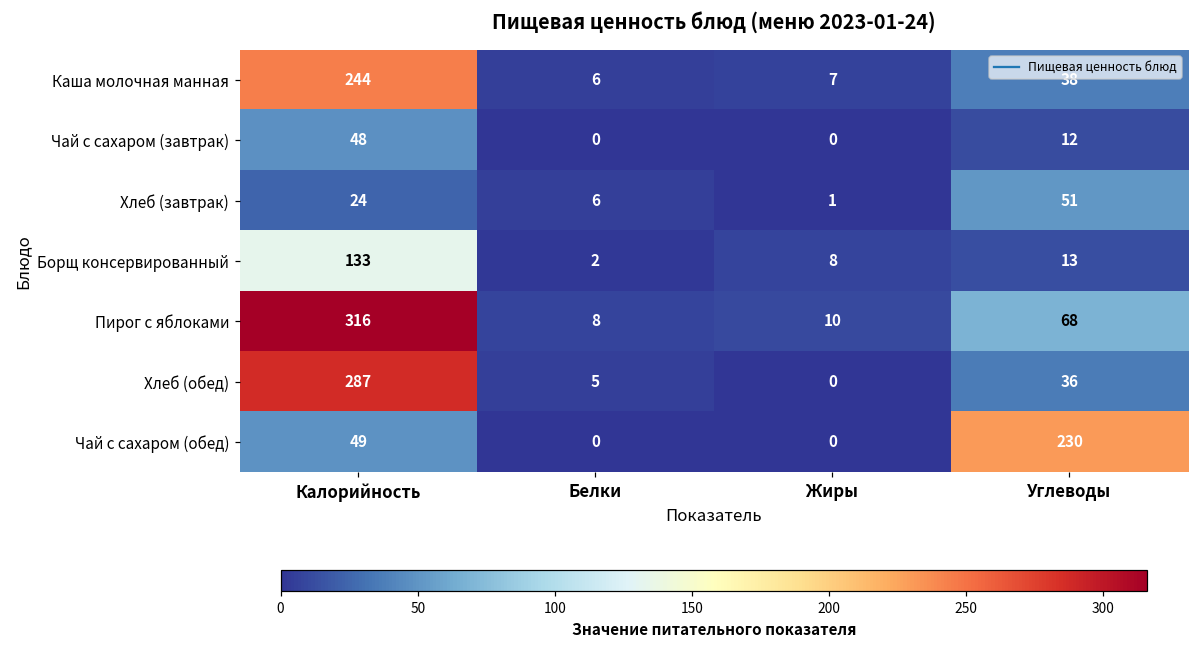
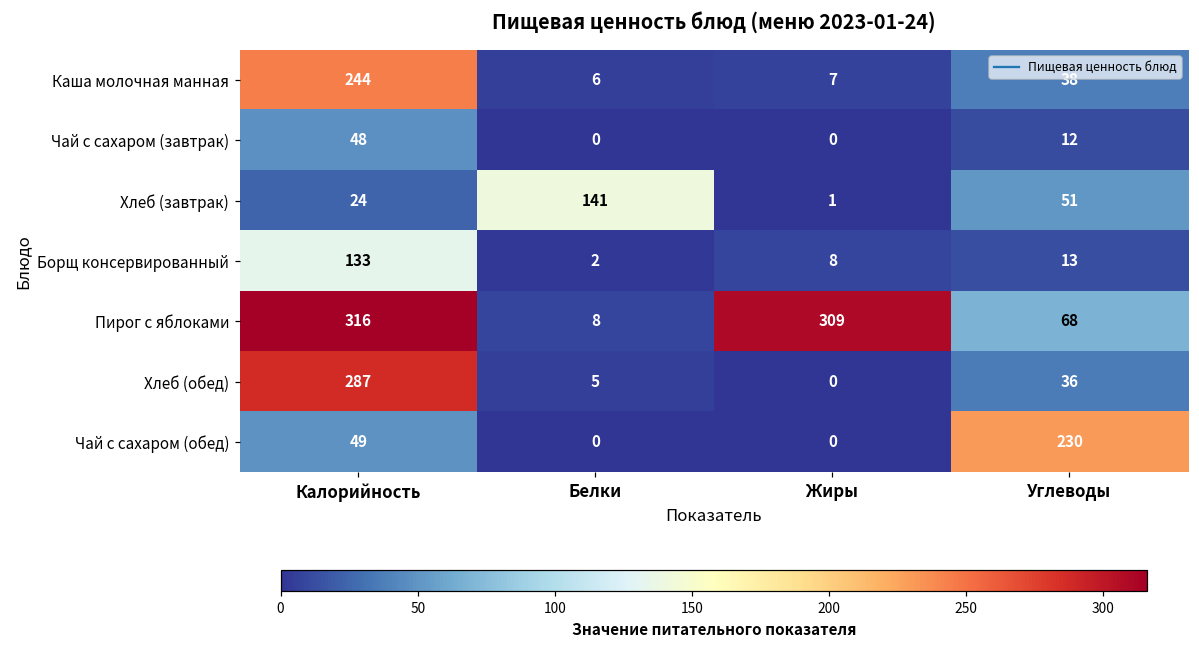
  {
    "Каша молочная манная": {
      "Калорийность": 244,
      "Белки": 6,
      "Жиры": 7
    },
    "Чай с сахаром (завтрак)": {
      "Калорийность": 48,
      "Белки": 0,
      "Жиры": 0,
      "Углеводы": 12
    },
    "Хлеб (завтрак)": {
      "Калорийность": 24,
-     "Белки": 6,
+     "Белки": 141,
      "Жиры": 1,
      "Углеводы": 51
    },
    "Борщ консервированный": {
      "Калорийность": 133,
      "Белки": 2,
      "Жиры": 8,
      "Углеводы": 13
    },
    "Пирог с яблоками": {
      "Калорийность": 316,
      "Белки": 8,
-     "Жиры": 10,
+     "Жиры": 309,
      "Углеводы": 68
    },
    "Хлеб (обед)": {
      "Калорийность": 287,
      "Белки": 5,
      "Жиры": 0,
      "Углеводы": 36
    },
    "Чай с сахаром (обед)": {
      "Калорийность": 49,
      "Белки": 0,
      "Жиры": 0,
      "Углеводы": 230
    }
  }
